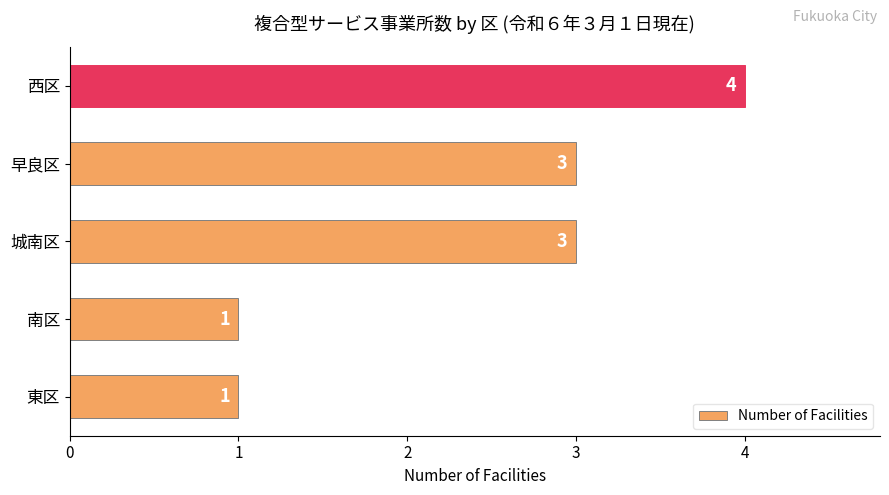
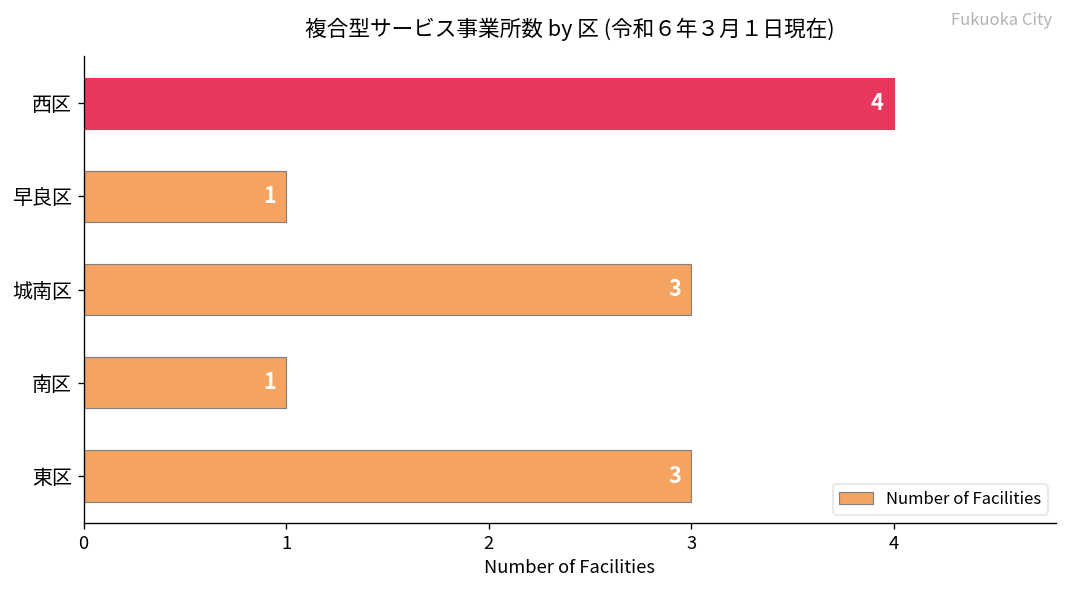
  {
    "西区": 4,
-   "早良区": 3,
+   "早良区": 1,
    "城南区": 3,
    "南区": 1,
-   "東区": 1
+   "東区": 3
  }
